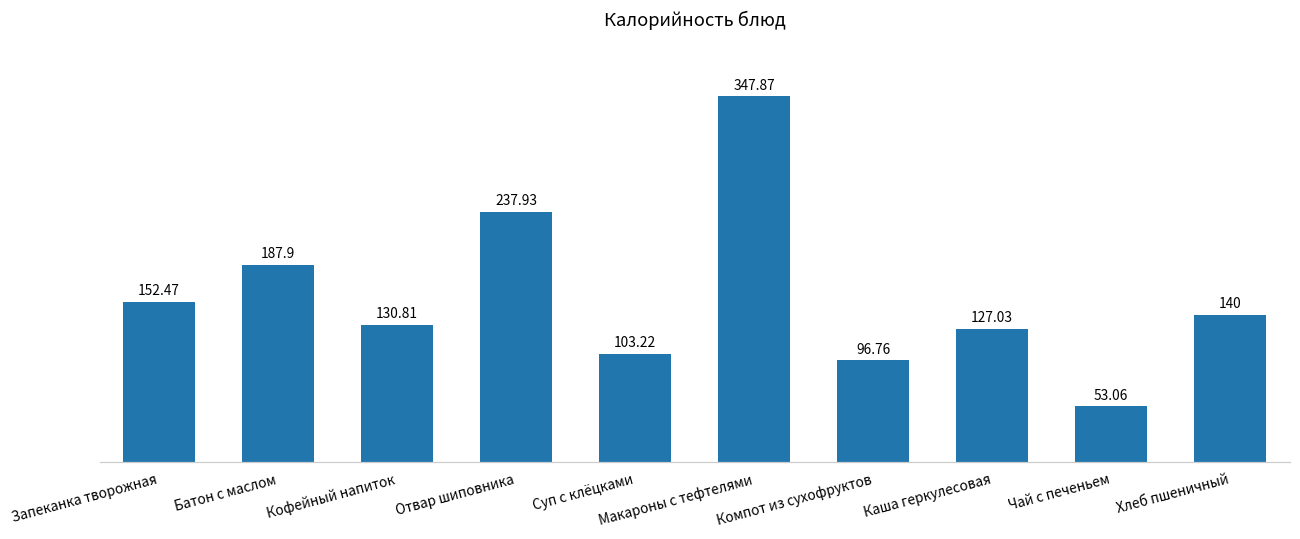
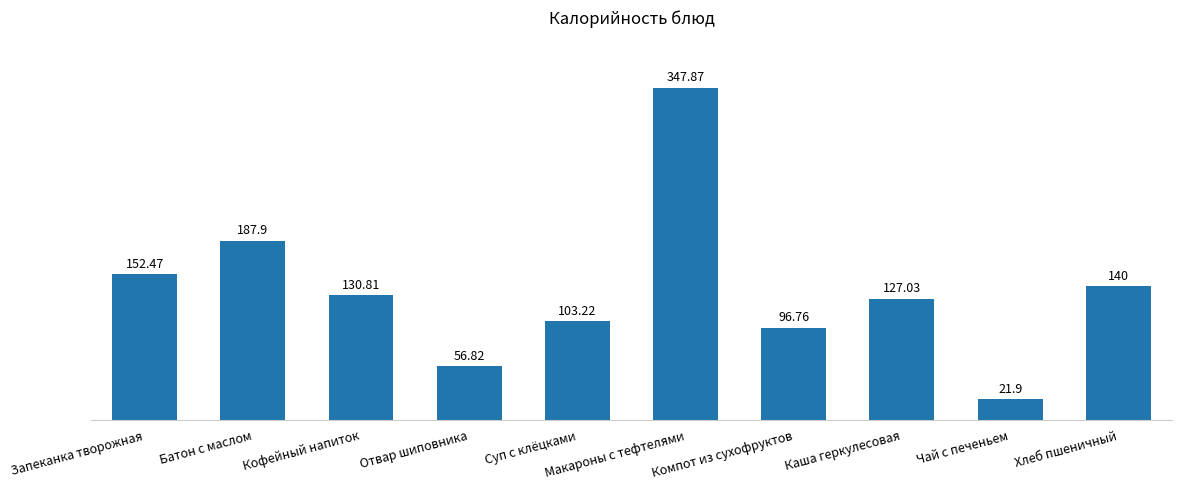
  {
    "Запеканка творожная": 152.47,
    "Батон с маслом": 187.9,
    "Кофейный напиток": 130.81,
-   "Отвар шиповника": 237.93,
+   "Отвар шиповника": 56.82,
    "Суп с клёцками": 103.22,
    "Макароны с тефтелями": 347.87,
    "Компот из сухофруктов": 96.76,
    "Каша геркулесовая": 127.03,
-   "Чай с печеньем": 53.06,
+   "Чай с печеньем": 21.9,
    "Хлеб пшеничный": 140
  }
